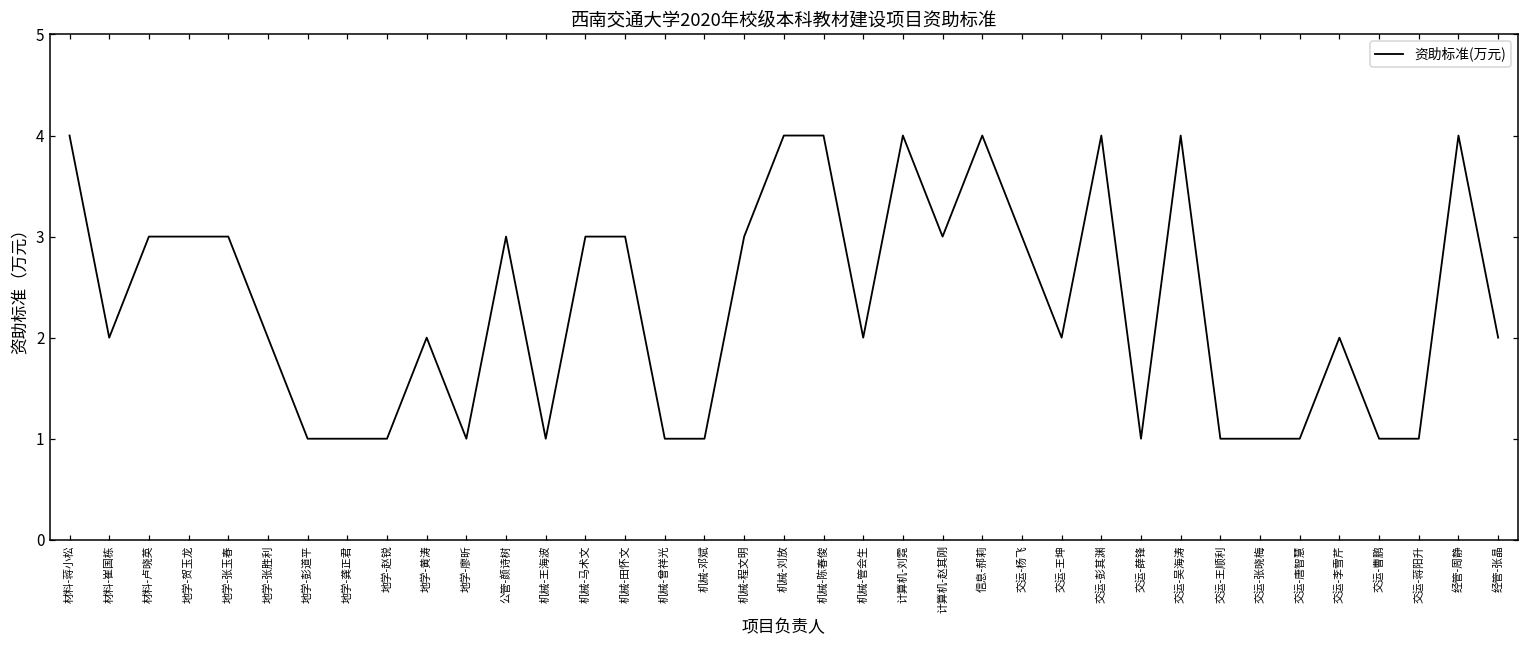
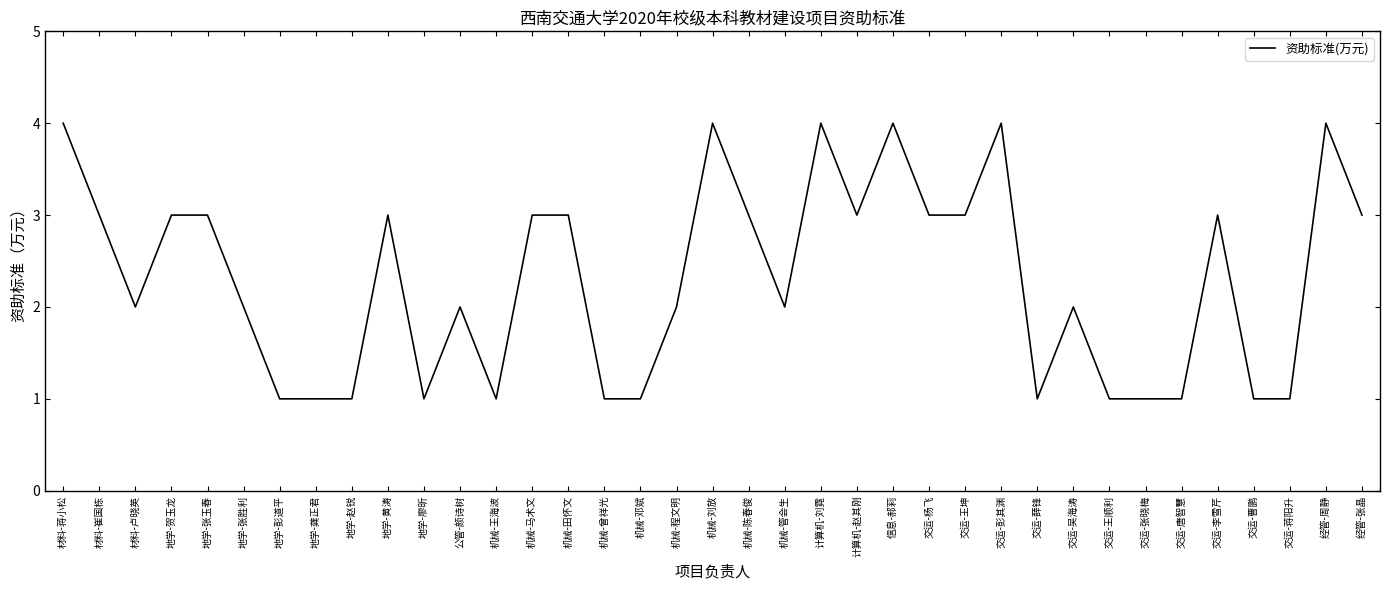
  {
    "材料-蒋小松": 4,
-   "材料-崔国栋": 2,
-   "材料-卢晓英": 3,
+   "材料-崔国栋": 3,
+   "材料-卢晓英": 2,
    "地学-贺玉龙": 3,
    "地学-张玉春": 3,
    "地学-张胜利": 2,
    "地学-彭道平": 1,
    "地学-龚正君": 1,
    "地学-赵锐": 1,
-   "地学-黄涛": 2,
+   "地学-黄涛": 3,
    "地学-廖昕": 1,
-   "公管-颜诗树": 3,
+   "公管-颜诗树": 2,
    "机械-王海波": 1,
    "机械-马术文": 3,
    "机械-田怀文": 3,
    "机械-曾祥光": 1,
    "机械-邓斌": 1,
-   "机械-程文明": 3,
+   "机械-程文明": 2,
    "机械-刘放": 4,
-   "机械-陈春俊": 4,
+   "机械-陈春俊": 3,
    "机械-管会生": 2,
    "计算机-刘霓": 4,
    "计算机-赵其刚": 3,
    "信息-郝莉": 4,
    "交运-杨飞": 3,
-   "交运-王坤": 2,
+   "交运-王坤": 3,
    "交运-彭其渊": 4,
    "交运-薛锋": 1,
-   "交运-吴海涛": 4,
+   "交运-吴海涛": 2,
    "交运-王顺利": 1,
    "交运-张晓梅": 1,
    "交运-唐智慧": 1,
-   "交运-李雪芹": 2,
+   "交运-李雪芹": 3,
    "交运-曹鹏": 1,
    "交运-蒋阳升": 1,
    "经管-周静": 4,
-   "经管-张晶": 2
+   "经管-张晶": 3
  }
